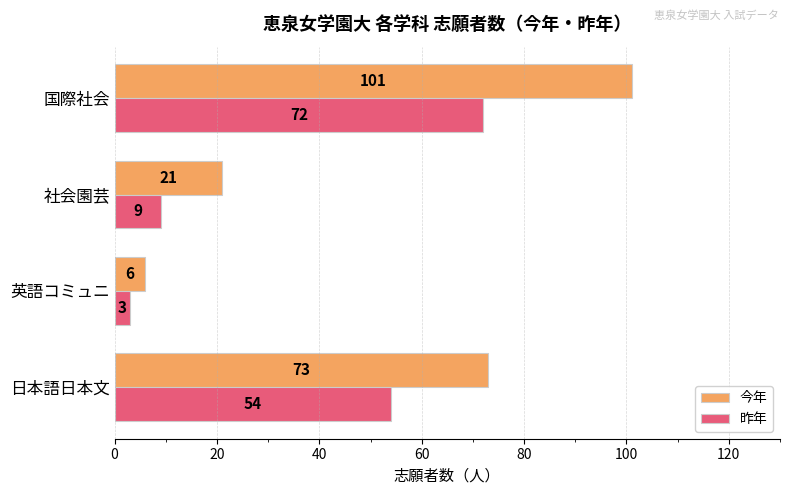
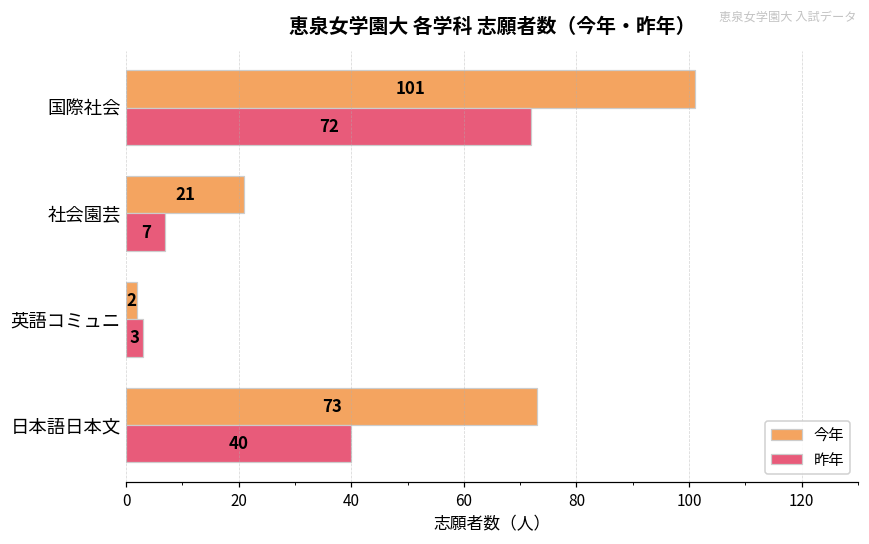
  {
    "今年": {
      "国際社会": 101,
      "社会園芸": 21,
-     "英語コミュニ": 6,
+     "英語コミュニ": 2,
      "日本語日本文": 73
    },
    "昨年": {
      "国際社会": 72,
-     "社会園芸": 9,
+     "社会園芸": 7,
      "英語コミュニ": 3,
-     "日本語日本文": 54
+     "日本語日本文": 40
    }
  }
